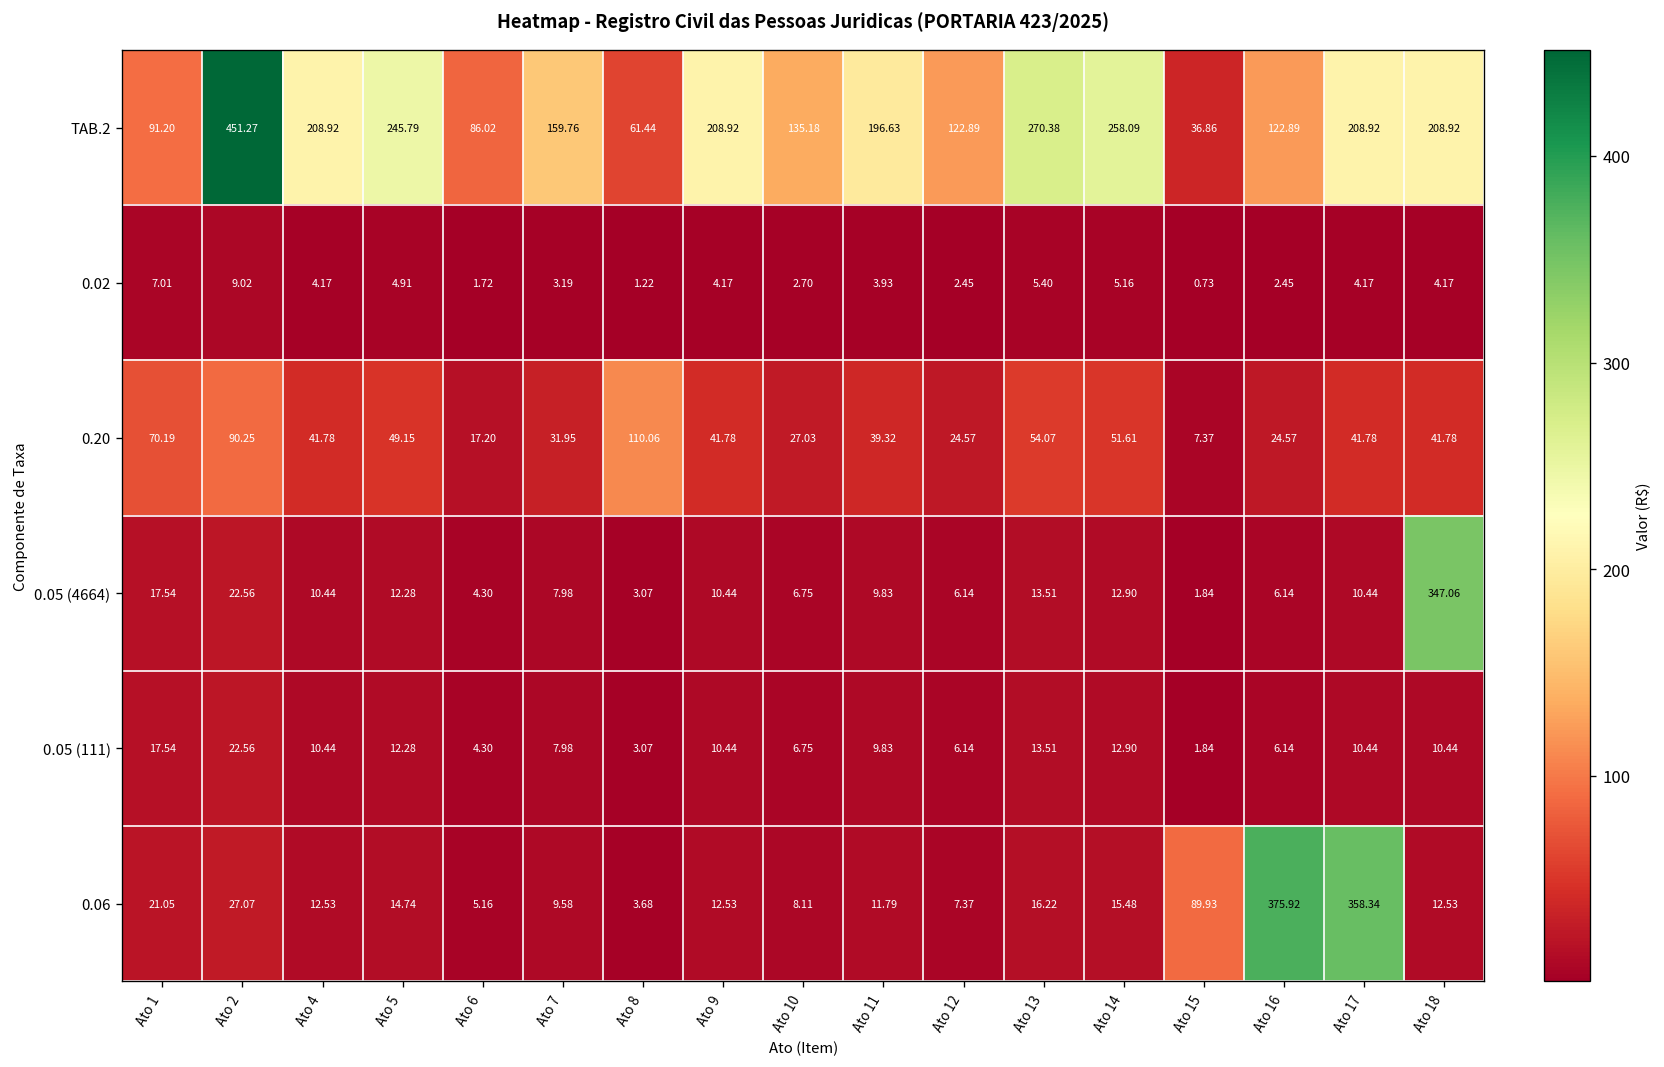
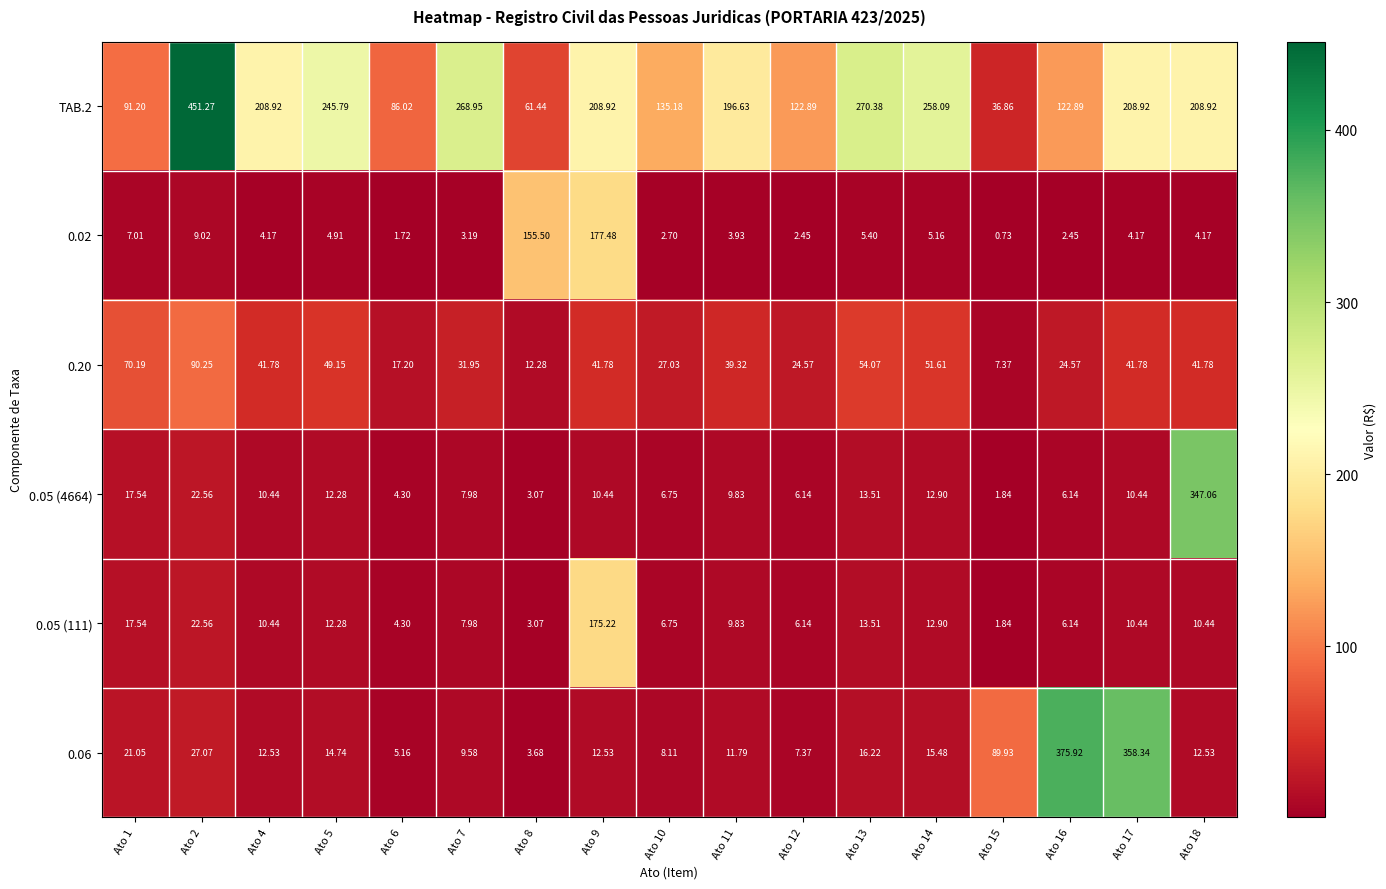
  {
    "TAB.2": {
      "Ato 1": 91.20,
      "Ato 2": 451.27,
      "Ato 4": 208.92,
      "Ato 5": 245.79,
      "Ato 6": 86.02,
-     "Ato 7": 159.76,
+     "Ato 7": 268.95,
      "Ato 8": 61.44,
      "Ato 9": 208.92,
      "Ato 10": 135.18,
      "Ato 11": 196.63,
      "Ato 12": 122.89,
      "Ato 13": 270.38,
      "Ato 14": 258.09,
      "Ato 15": 36.86,
      "Ato 16": 122.89,
      "Ato 17": 208.92,
      "Ato 18": 208.92
    },
    "0.02": {
      "Ato 1": 7.01,
      "Ato 2": 9.02,
      "Ato 4": 4.17,
      "Ato 5": 4.91,
      "Ato 6": 1.72,
      "Ato 7": 3.19,
-     "Ato 8": 1.22,
-     "Ato 9": 4.17,
+     "Ato 8": 155.50,
+     "Ato 9": 177.48,
      "Ato 10": 2.70,
      "Ato 11": 3.93,
      "Ato 12": 2.45,
      "Ato 13": 5.40,
      "Ato 14": 5.16,
      "Ato 15": 0.73,
      "Ato 16": 2.45,
      "Ato 17": 4.17,
      "Ato 18": 4.17
    },
    "0.20": {
      "Ato 1": 70.19,
      "Ato 2": 90.25,
      "Ato 4": 41.78,
      "Ato 5": 49.15,
      "Ato 6": 17.20,
      "Ato 7": 31.95,
-     "Ato 8": 110.06,
+     "Ato 8": 12.28,
      "Ato 9": 41.78,
      "Ato 10": 27.03,
      "Ato 11": 39.32,
      "Ato 12": 24.57,
      "Ato 13": 54.07,
      "Ato 14": 51.61,
      "Ato 15": 7.37,
      "Ato 16": 24.57,
      "Ato 17": 41.78,
      "Ato 18": 41.78
    },
    "0.05 (4664)": {
      "Ato 1": 17.54,
      "Ato 2": 22.56,
      "Ato 4": 10.44,
      "Ato 5": 12.28,
      "Ato 6": 4.30,
      "Ato 7": 7.98,
      "Ato 8": 3.07,
      "Ato 9": 10.44,
      "Ato 10": 6.75,
      "Ato 11": 9.83,
      "Ato 12": 6.14,
      "Ato 13": 13.51,
      "Ato 14": 12.90,
      "Ato 15": 1.84,
      "Ato 16": 6.14,
      "Ato 17": 10.44,
      "Ato 18": 347.06
    },
    "0.05 (111)": {
      "Ato 1": 17.54,
      "Ato 2": 22.56,
      "Ato 4": 10.44,
      "Ato 5": 12.28,
      "Ato 6": 4.30,
      "Ato 7": 7.98,
      "Ato 8": 3.07,
-     "Ato 9": 10.44,
+     "Ato 9": 175.22,
      "Ato 10": 6.75,
      "Ato 11": 9.83,
      "Ato 12": 6.14,
      "Ato 13": 13.51,
      "Ato 14": 12.90,
      "Ato 15": 1.84,
      "Ato 16": 6.14,
      "Ato 17": 10.44,
      "Ato 18": 10.44
    },
    "0.06": {
      "Ato 1": 21.05,
      "Ato 2": 27.07,
      "Ato 4": 12.53,
      "Ato 5": 14.74,
      "Ato 6": 5.16,
      "Ato 7": 9.58,
      "Ato 8": 3.68,
      "Ato 9": 12.53,
      "Ato 10": 8.11,
      "Ato 11": 11.79,
      "Ato 12": 7.37,
      "Ato 13": 16.22,
      "Ato 14": 15.48,
      "Ato 15": 89.93,
      "Ato 16": 375.92,
      "Ato 17": 358.34,
      "Ato 18": 12.53
    }
  }
